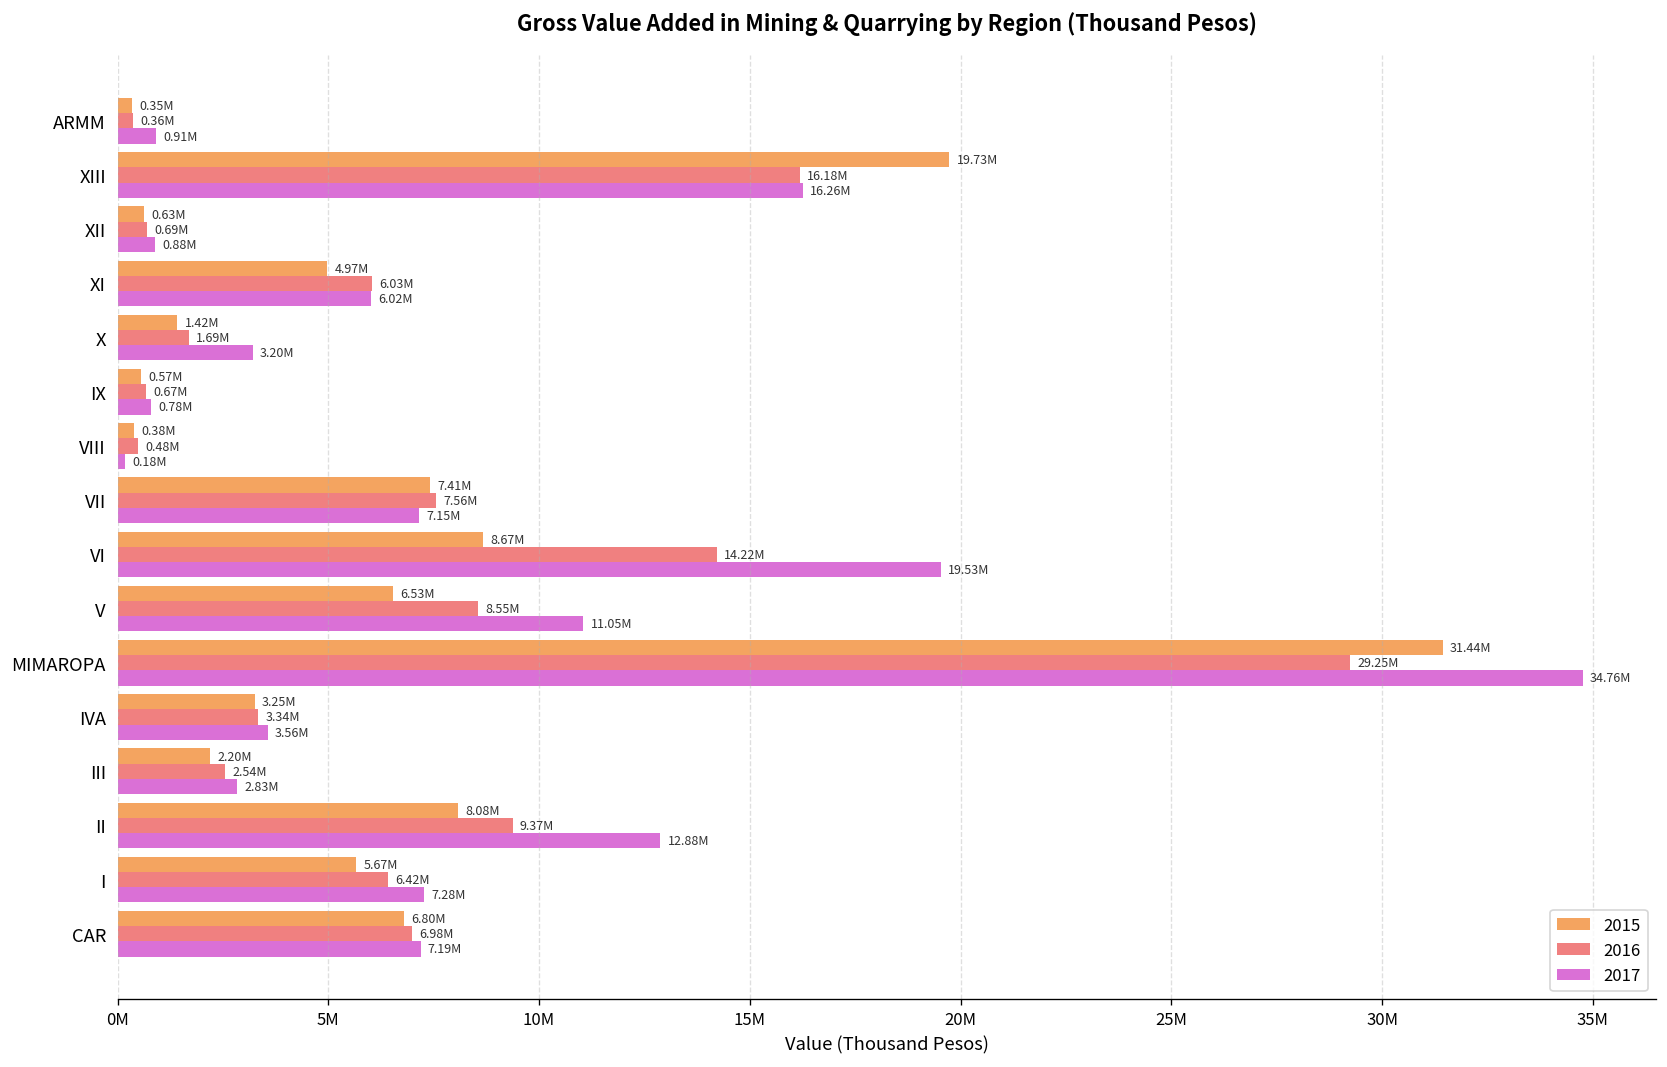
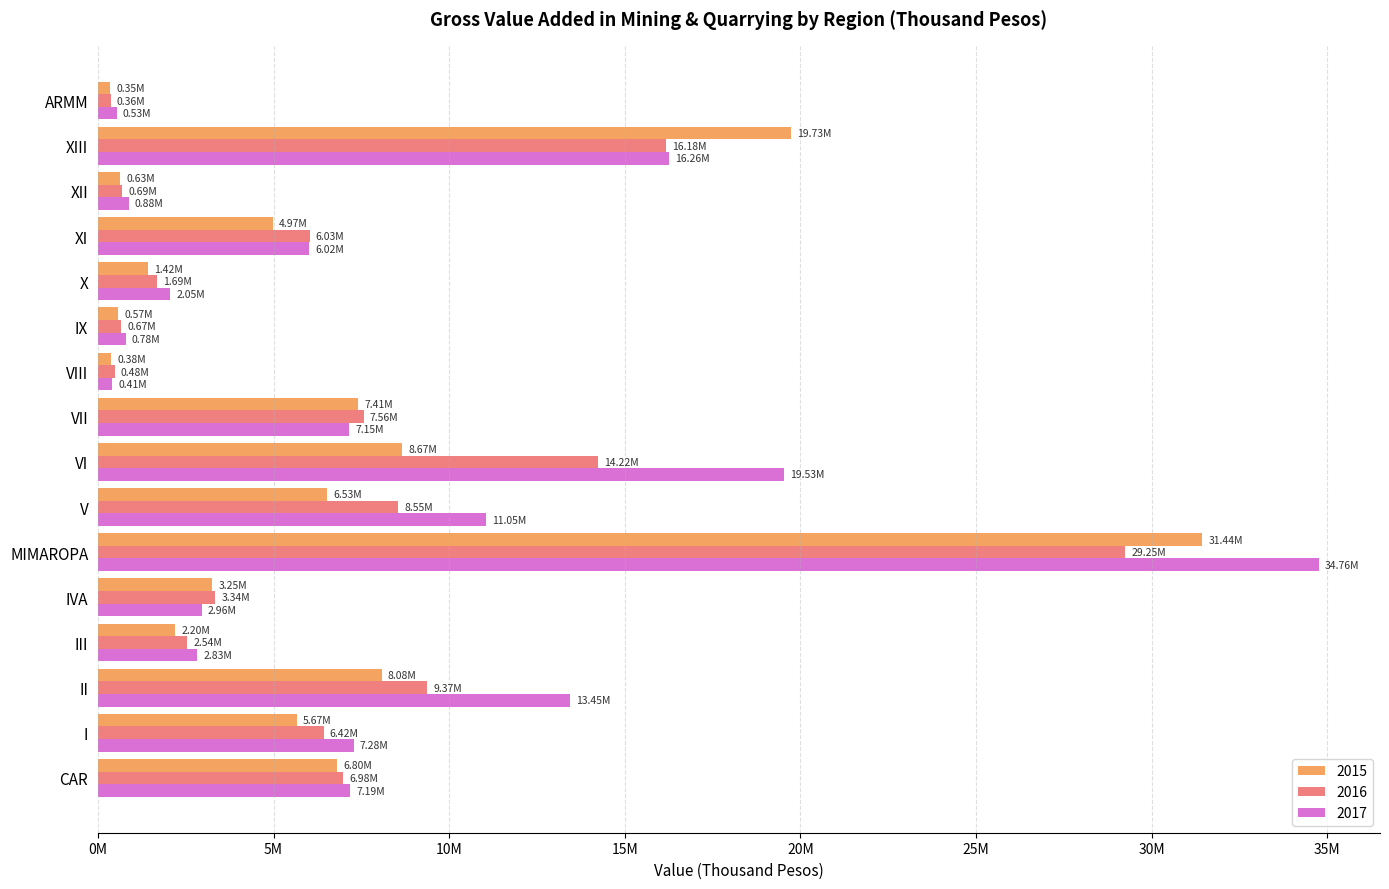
  {
    "2017": {
-     "ARMM": "0.91M",
+     "ARMM": "0.53M",
      "XIII": "16.26M",
      "XII": "0.88M",
      "XI": "6.02M",
-     "X": "3.20M",
+     "X": "2.05M",
      "IX": "0.78M",
-     "VIII": "0.18M",
+     "VIII": "0.41M",
      "VII": "7.15M",
      "VI": "19.53M",
      "V": "11.05M",
      "MIMAROPA": "34.76M",
-     "IVA": "3.56M",
+     "IVA": "2.96M",
      "III": "2.83M",
-     "II": "12.88M",
+     "II": "13.45M",
      "I": "7.28M",
      "CAR": "7.19M"
    }
  }
